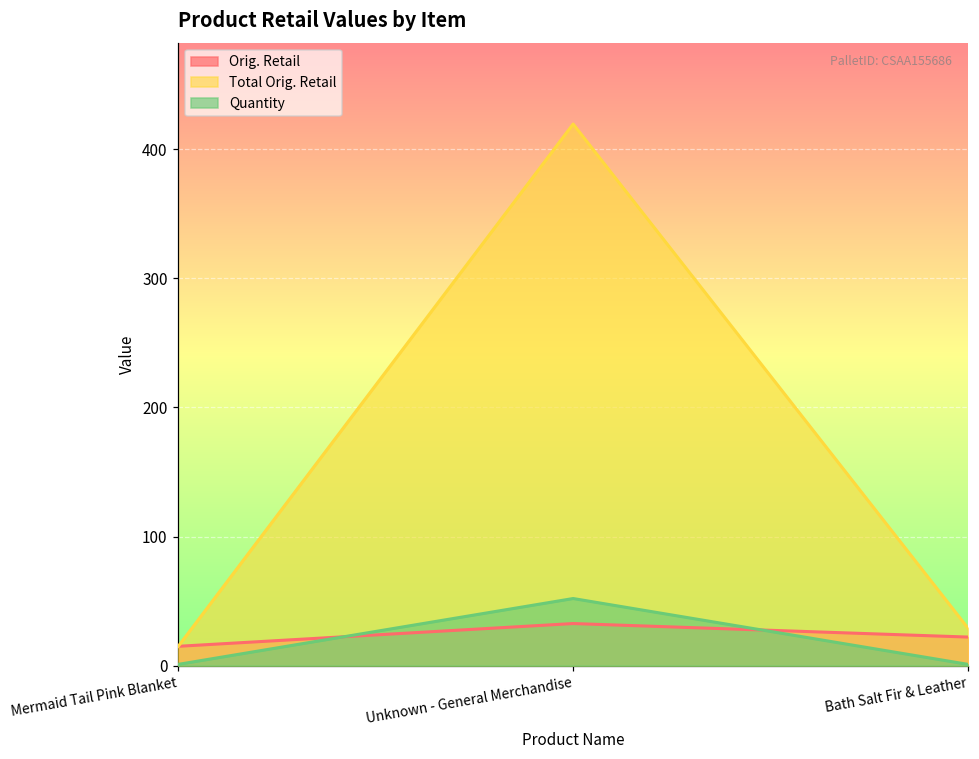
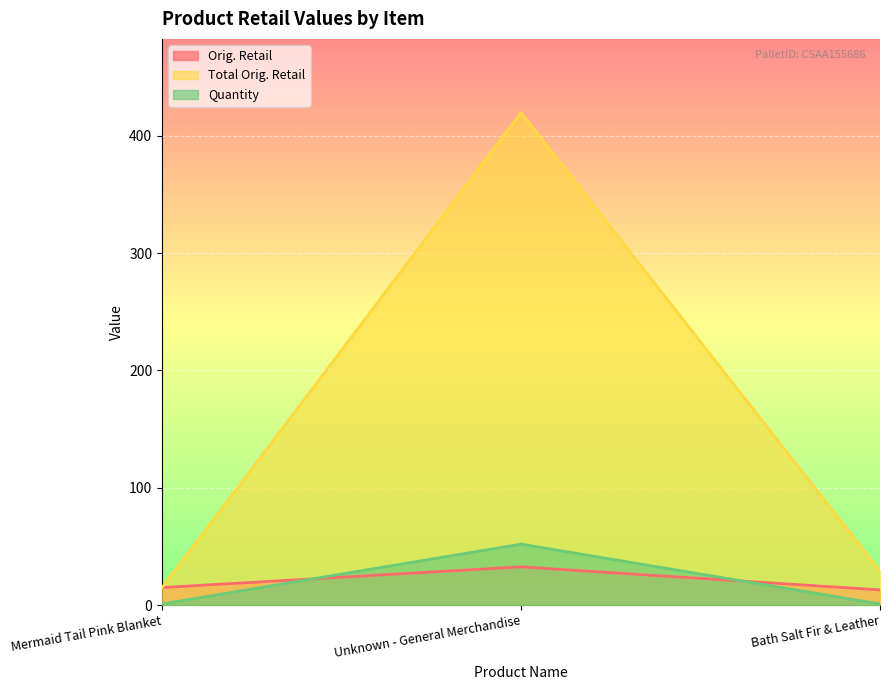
  {
    "Orig. Retail": {
      "Unknown - General Merchandise": 33,
-     "Bath Salt Fir & Leather": 22
+     "Bath Salt Fir & Leather": 13
    },
    "Total Orig. Retail": {
      "Unknown - General Merchandise": 420,
      "Bath Salt Fir & Leather": 29
    },
    "Quantity": {
      "Mermaid Tail Pink Blanket": 1,
      "Unknown - General Merchandise": 52,
      "Bath Salt Fir & Leather": 1
    }
  }
